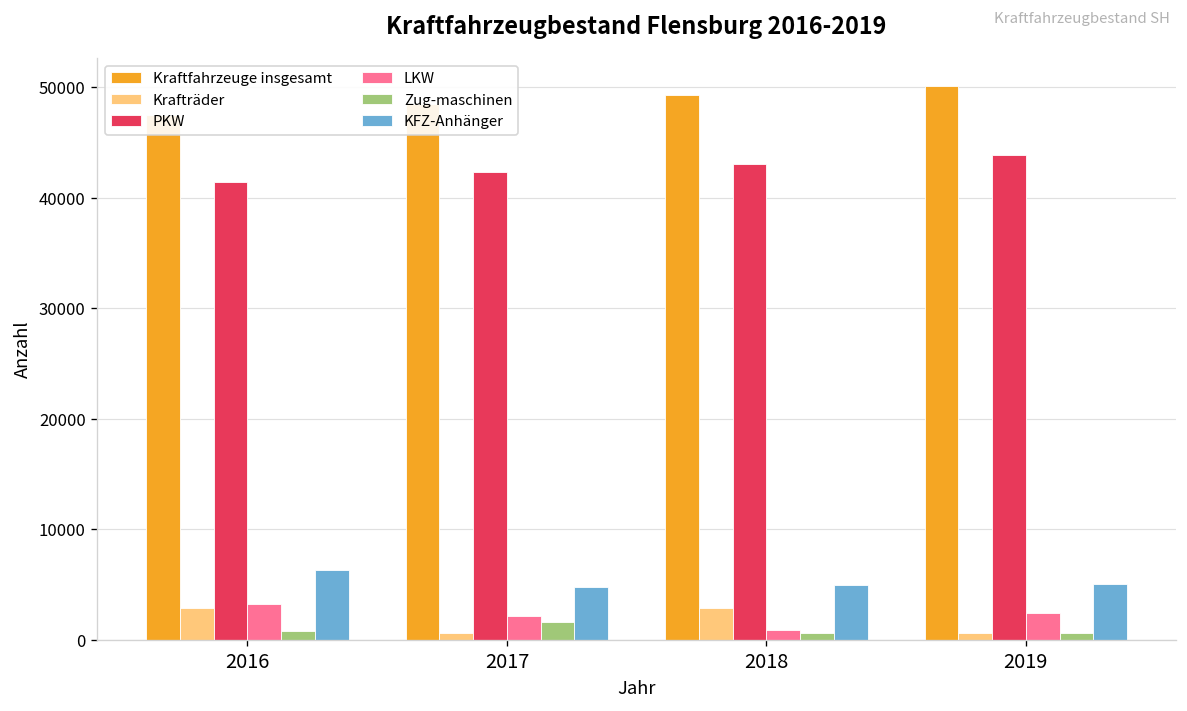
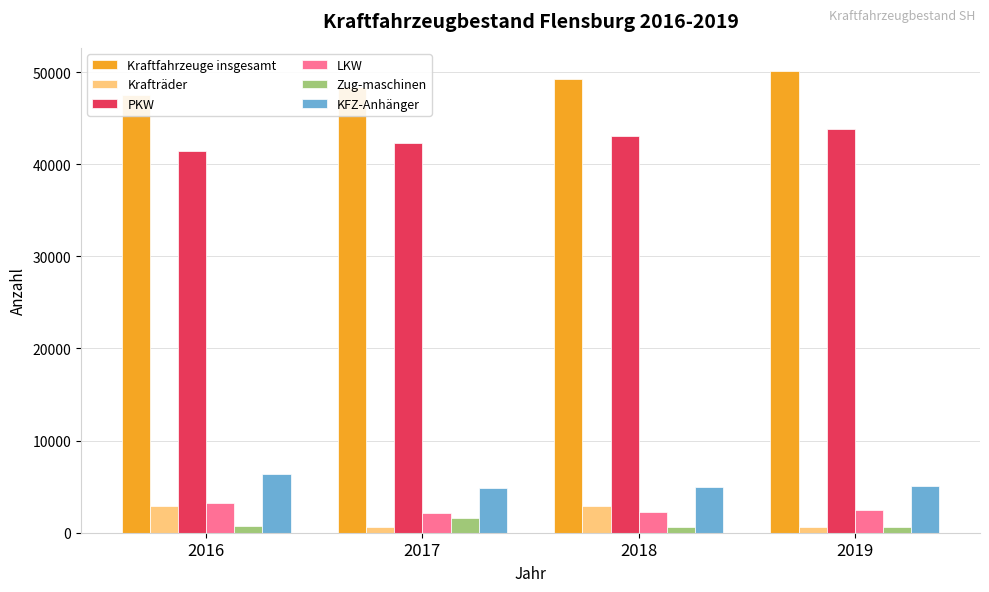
  {
    "Kraftfahrzeuge insgesamt": {
      "2018": 49000,
      "2019": 50000
    },
    "Krafträder": {
      "2016": 3000,
      "2017": 1000,
      "2018": 3000,
      "2019": 1000
    },
    "PKW": {
      "2016": 41000,
      "2017": 42000,
      "2018": 43000,
      "2019": 44000
    },
    "LKW": {
      "2016": 3000,
      "2017": 2000,
-     "2018": 1000,
+     "2018": 2000,
      "2019": 2000
    },
    "Zug-maschinen": {
      "2016": 1000,
      "2017": 2000,
      "2018": 1000,
      "2019": 1000
    },
    "KFZ-Anhänger": {
      "2016": 6000,
      "2017": 5000,
      "2018": 5000,
      "2019": 5000
    }
  }
